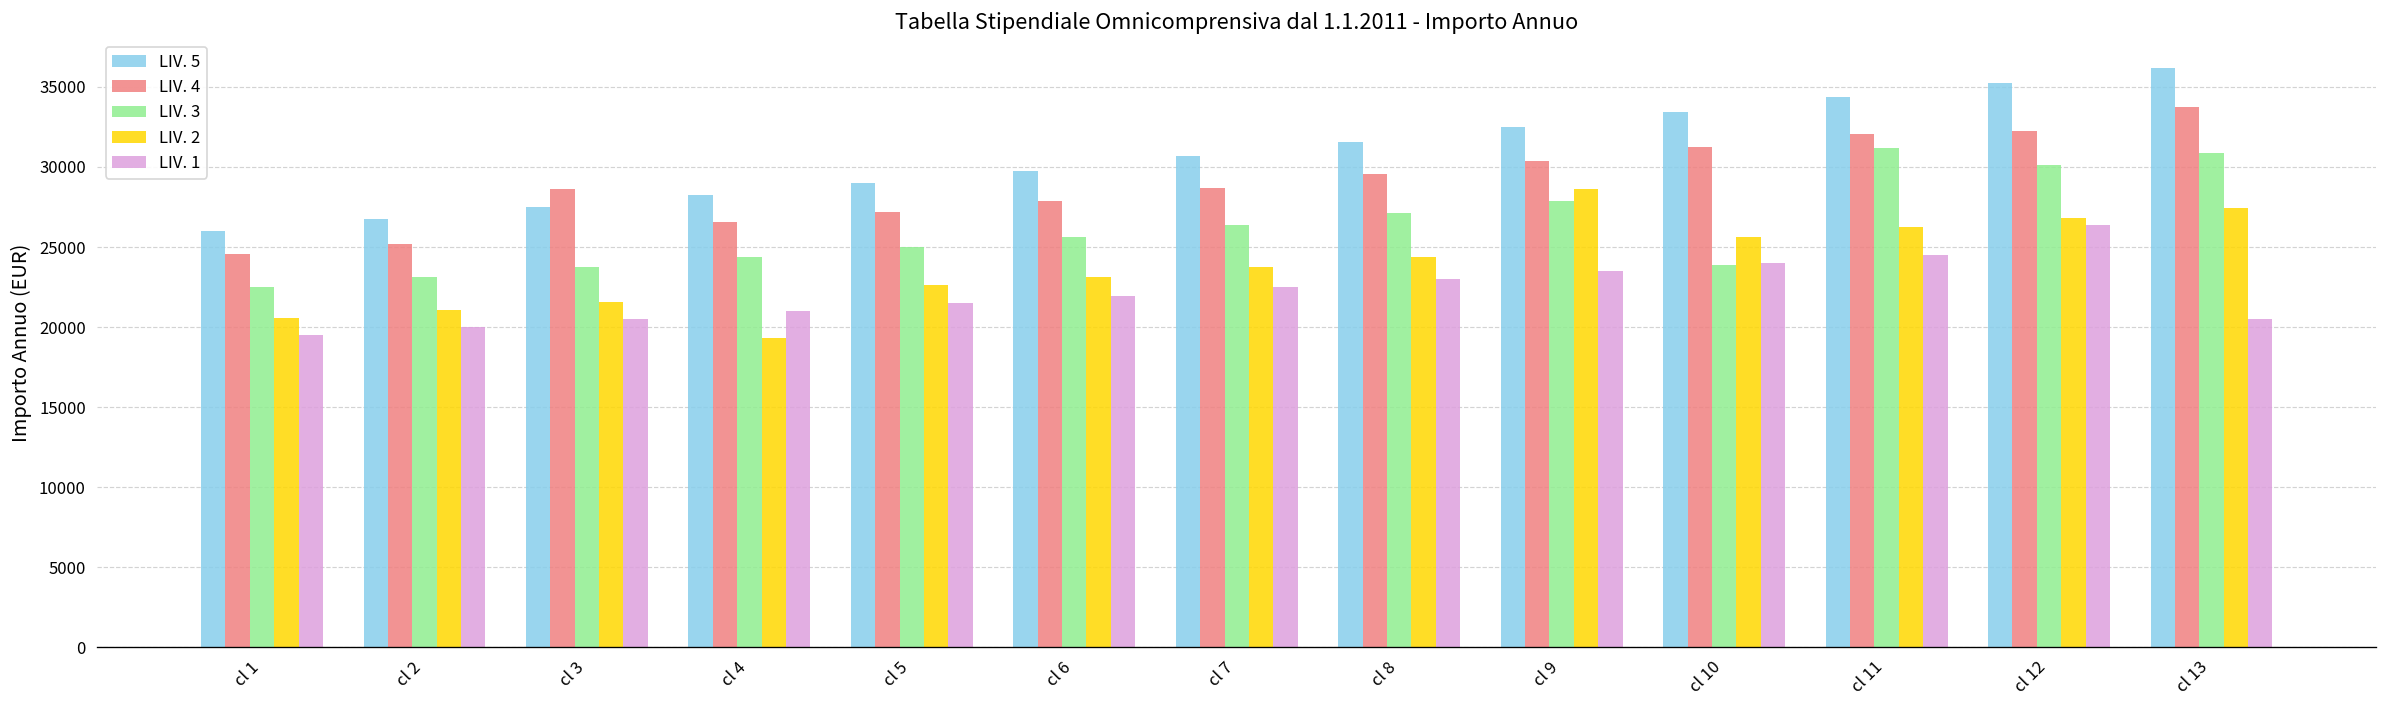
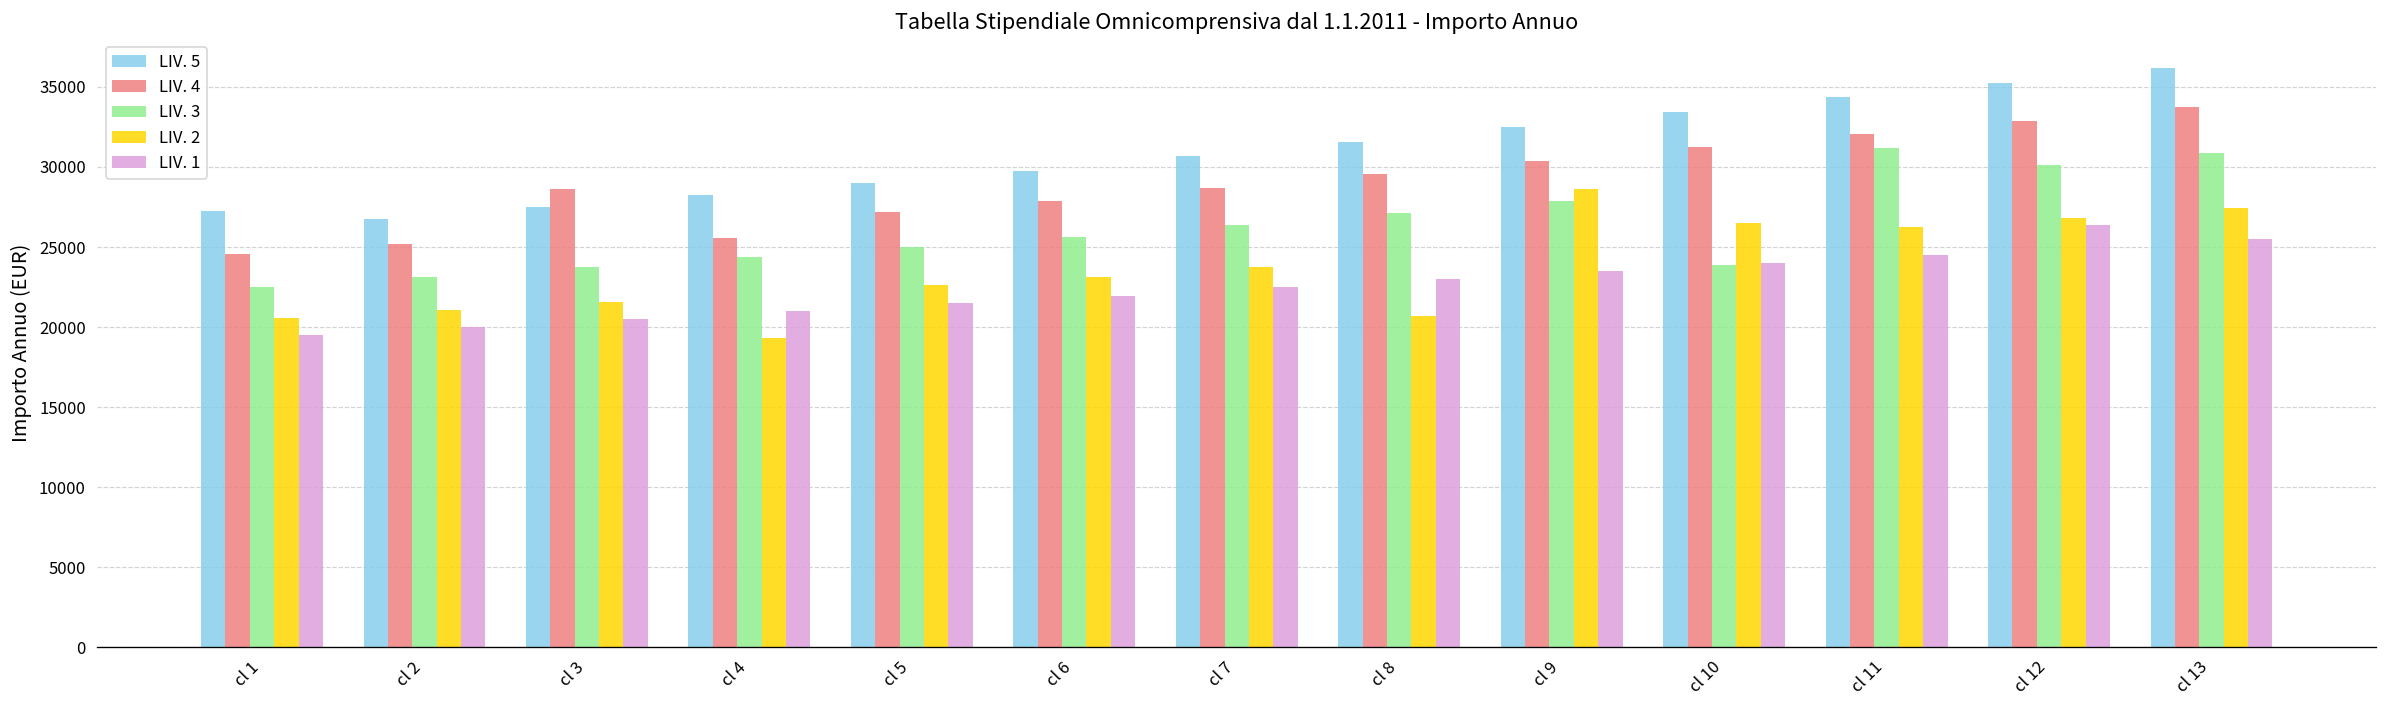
  {
    "LIV. 5": {
-     "cl 1": 26000,
+     "cl 1": 27200,
      "cl 2": 26800,
      "cl 3": 27500,
      "cl 4": 28200,
      "cl 5": 29000,
      "cl 6": 29700,
      "cl 7": 30700,
      "cl 8": 31600,
      "cl 9": 32500,
      "cl 10": 33400,
      "cl 11": 34400,
      "cl 12": 35300,
      "cl 13": 36200
    },
    "LIV. 4": {
      "cl 1": 24500,
      "cl 2": 25200,
      "cl 3": 28600,
-     "cl 4": 26500,
+     "cl 4": 25600,
      "cl 5": 27200,
      "cl 6": 27900,
      "cl 7": 28700,
      "cl 8": 29500,
      "cl 9": 30400,
      "cl 10": 31200,
      "cl 11": 32100,
-     "cl 12": 32300,
+     "cl 12": 32900,
      "cl 13": 33700
    },
    "LIV. 3": {
      "cl 1": 22500,
      "cl 2": 23100,
      "cl 3": 23700,
      "cl 4": 24400,
      "cl 5": 25000,
      "cl 6": 25600,
      "cl 7": 26400,
      "cl 8": 27100,
      "cl 9": 27900,
      "cl 10": 23900,
      "cl 11": 31200,
      "cl 12": 30100,
      "cl 13": 30900
    },
    "LIV. 2": {
      "cl 1": 20500,
      "cl 2": 21100,
      "cl 3": 21600,
      "cl 4": 19300,
      "cl 5": 22600,
      "cl 6": 23100,
      "cl 7": 23800,
-     "cl 8": 24400,
+     "cl 8": 20700,
      "cl 9": 28600,
-     "cl 10": 25600,
+     "cl 10": 26500,
      "cl 11": 26200,
      "cl 12": 26800,
      "cl 13": 27500
    },
    "LIV. 1": {
      "cl 1": 19500,
      "cl 2": 20000,
      "cl 3": 20500,
      "cl 4": 21000,
      "cl 5": 21500,
      "cl 6": 22000,
      "cl 7": 22500,
      "cl 8": 23000,
      "cl 9": 23500,
      "cl 10": 24000,
      "cl 11": 24500,
      "cl 12": 26400,
-     "cl 13": 20500
+     "cl 13": 25500
    }
  }
